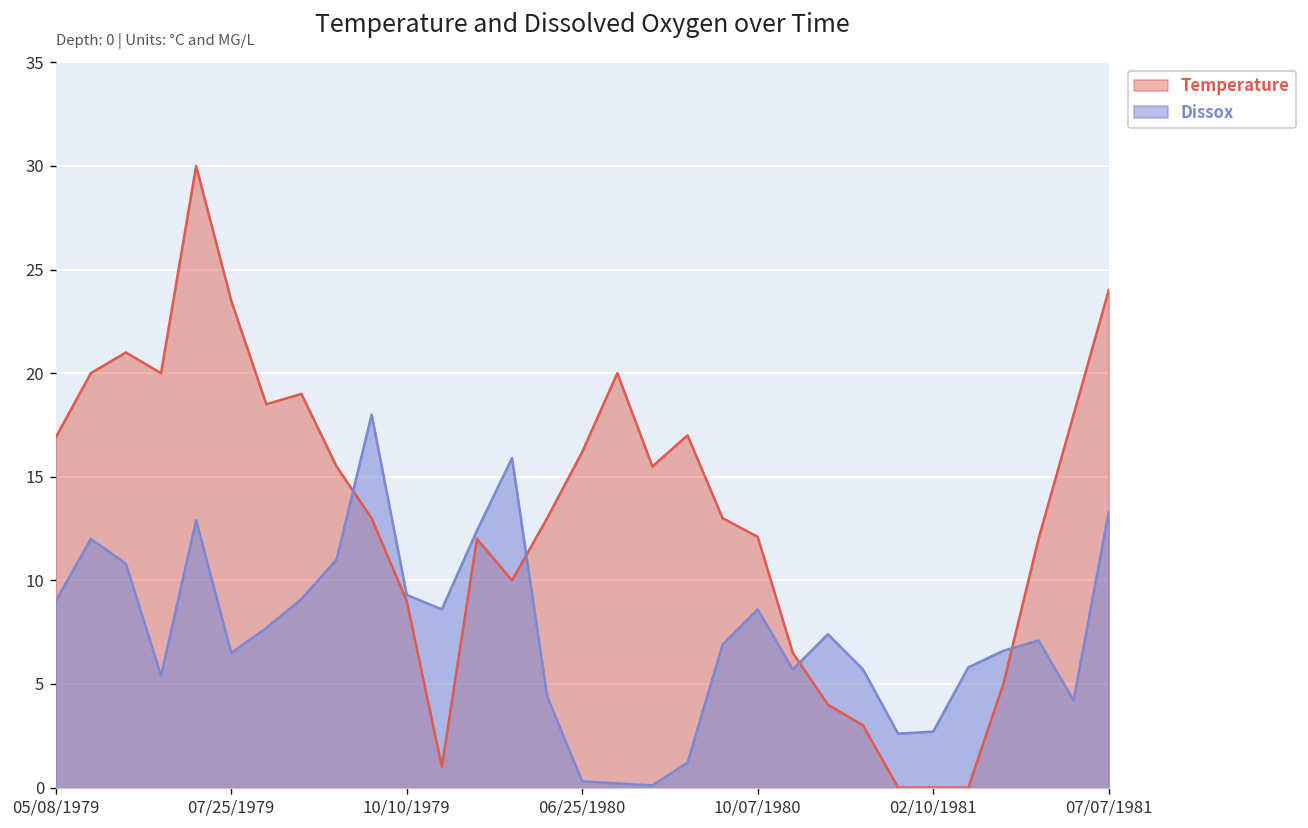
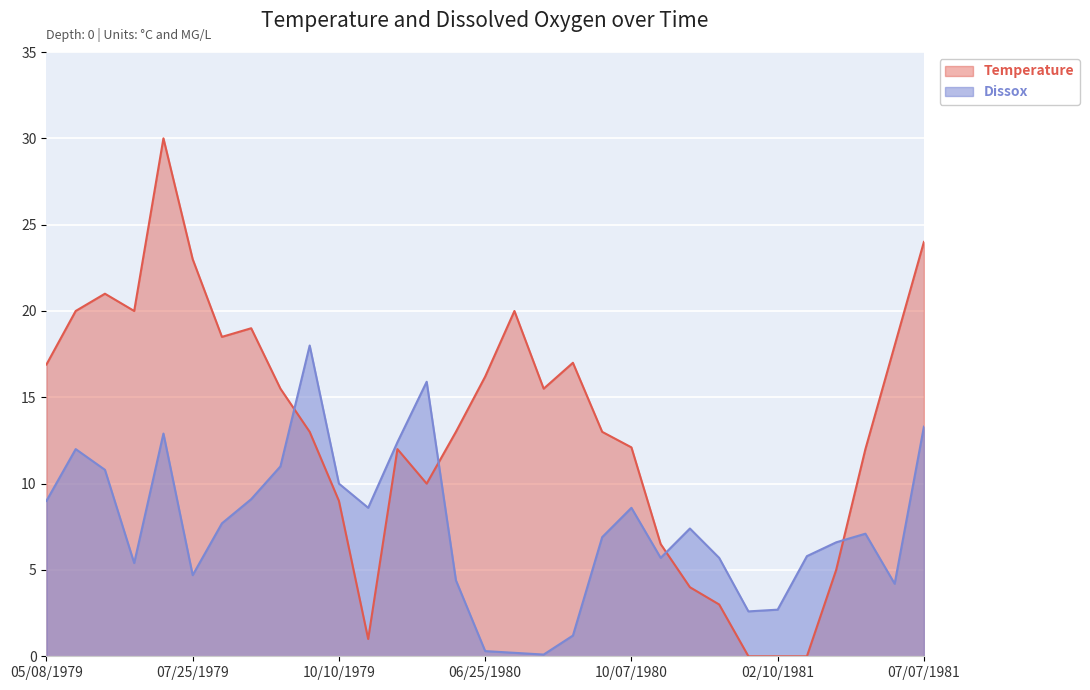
  {
    "Temperature": {
      "05/08/1979": 16.9,
-     "07/25/1979": 23.5,
+     "07/25/1979": 23.0,
      "10/10/1979": 9.0,
      "06/25/1980": 16.2,
      "10/07/1980": 12.1,
      "02/10/1981": 0.0,
      "07/07/1981": 24.0
    },
    "Dissox": {
      "05/08/1979": 9.0,
-     "07/25/1979": 6.5,
-     "10/10/1979": 9.3,
+     "07/25/1979": 4.7,
+     "10/10/1979": 10.0,
      "06/25/1980": 0.3,
      "10/07/1980": 8.6,
      "02/10/1981": 2.7,
      "07/07/1981": 13.3
    }
  }
